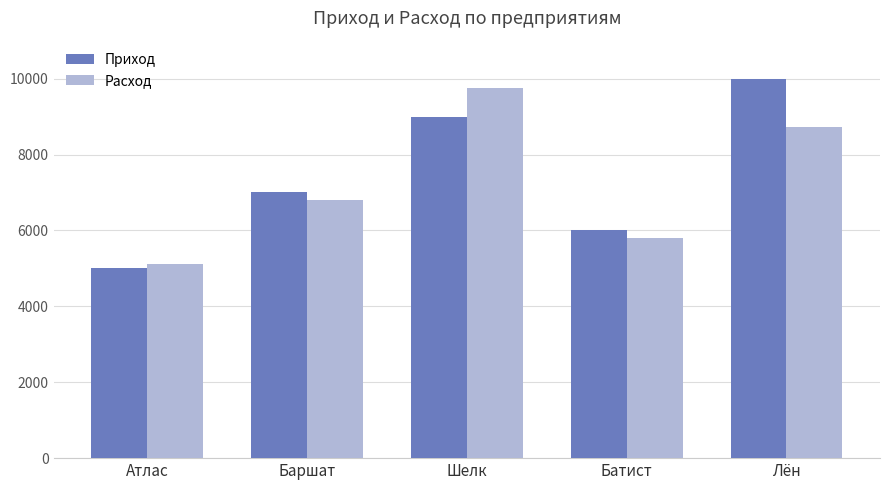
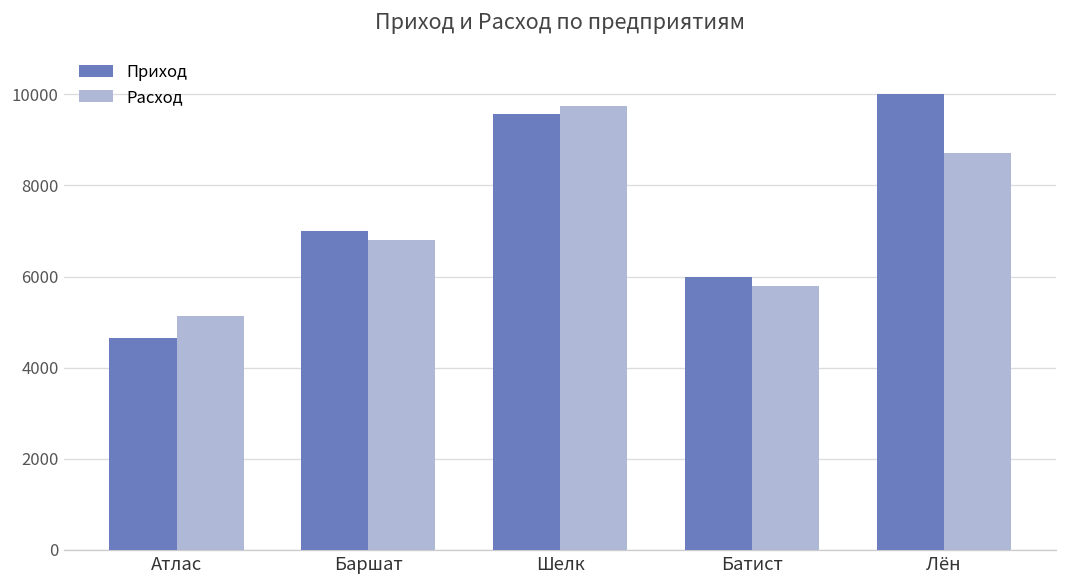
  {
    "Приход": {
-     "Атлас": 5000,
+     "Атлас": 4700,
      "Баршат": 7000,
-     "Шелк": 9000,
+     "Шелк": 9600,
      "Батист": 6000,
      "Лён": 10000
    },
    "Расход": {
      "Атлас": 5100,
      "Баршат": 6800,
      "Шелк": 9700,
      "Батист": 5800,
      "Лён": 8700
    }
  }
